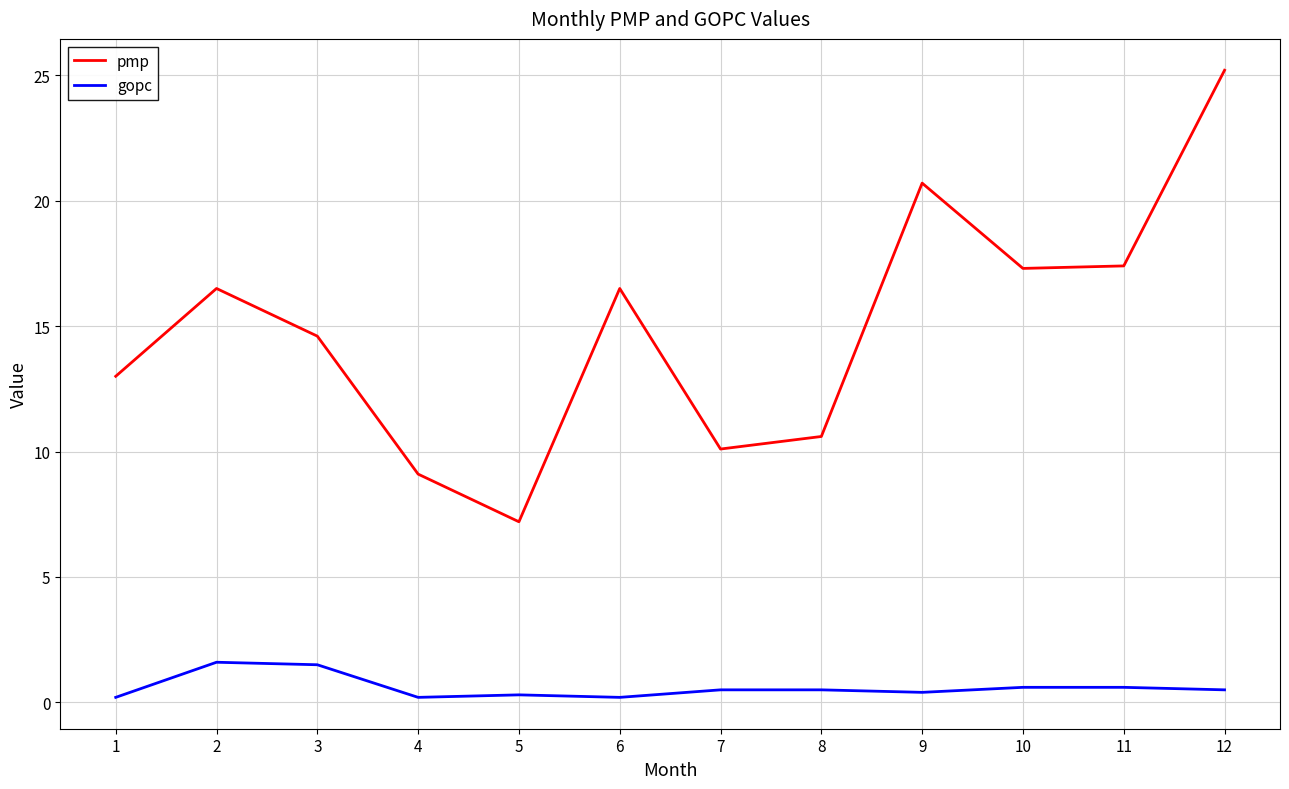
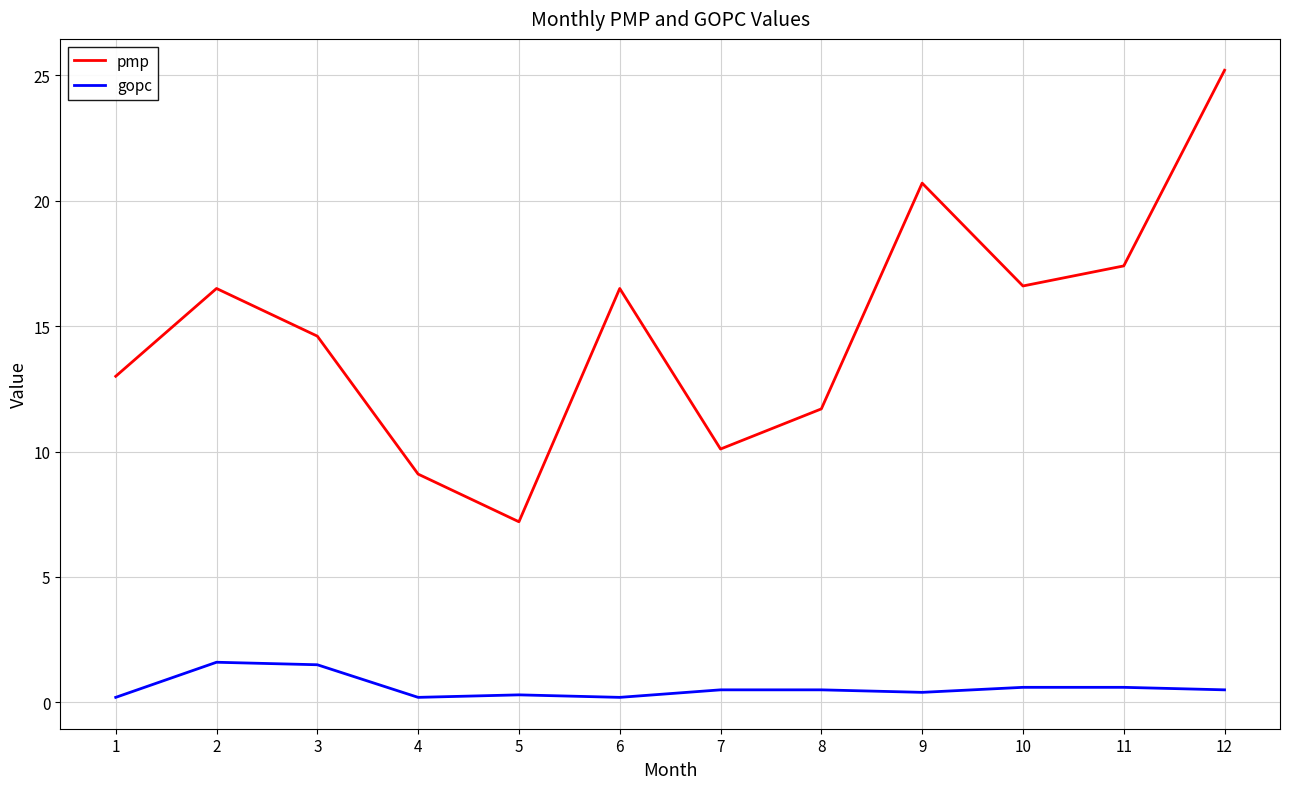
  {
    "pmp": {
      "1": 13.0,
      "2": 16.5,
      "3": 14.6,
      "4": 9.1,
      "5": 7.2,
      "6": 16.5,
      "7": 10.1,
-     "8": 10.6,
+     "8": 11.7,
      "9": 20.7,
-     "10": 17.3,
+     "10": 16.6,
      "11": 17.4,
      "12": 25.2
    },
    "gopc": {
      "1": 0.2,
      "2": 1.6,
      "3": 1.5,
      "4": 0.2,
      "5": 0.3,
      "6": 0.2,
      "7": 0.5,
      "8": 0.5,
      "9": 0.4,
      "10": 0.6,
      "11": 0.6,
      "12": 0.5
    }
  }
